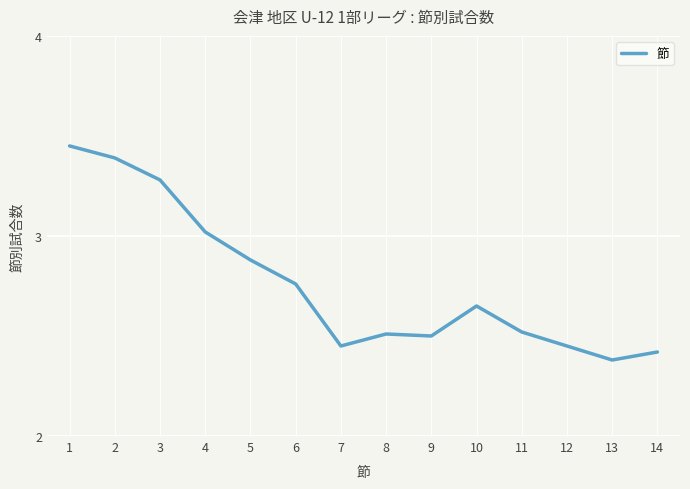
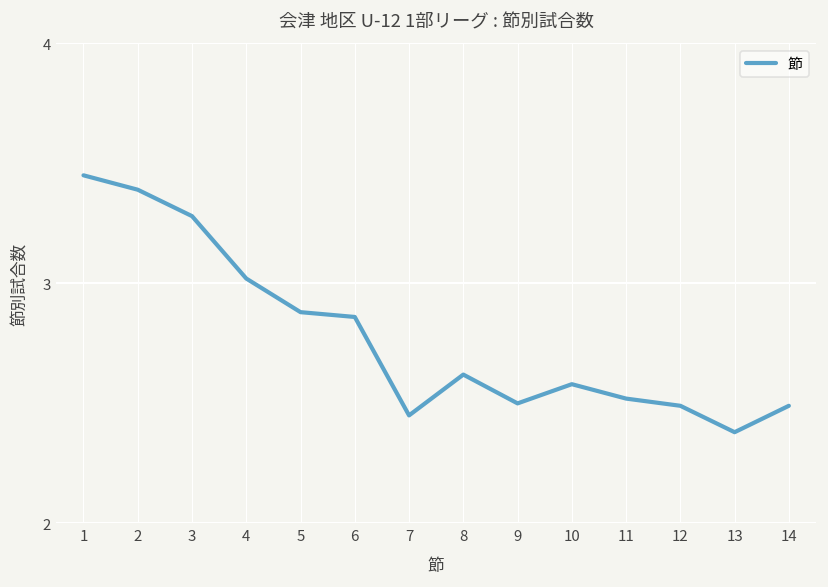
  {
    "1": 3.45,
    "2": 3.39,
    "3": 3.28,
    "4": 3.02,
    "5": 2.88,
-   "6": 2.76,
+   "6": 2.86,
    "7": 2.45,
-   "8": 2.51,
+   "8": 2.62,
    "9": 2.50,
-   "10": 2.65,
+   "10": 2.58,
    "11": 2.52,
-   "12": 2.45,
+   "12": 2.49,
    "13": 2.38,
-   "14": 2.42
+   "14": 2.49
  }
